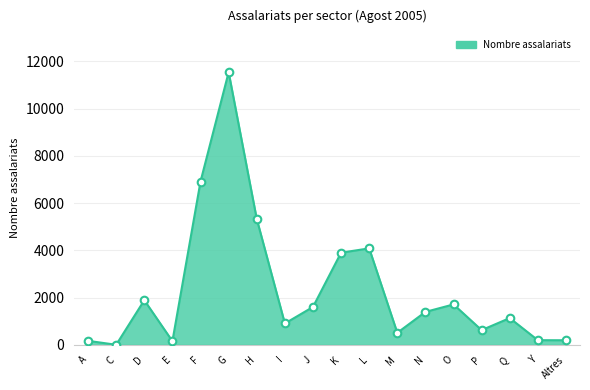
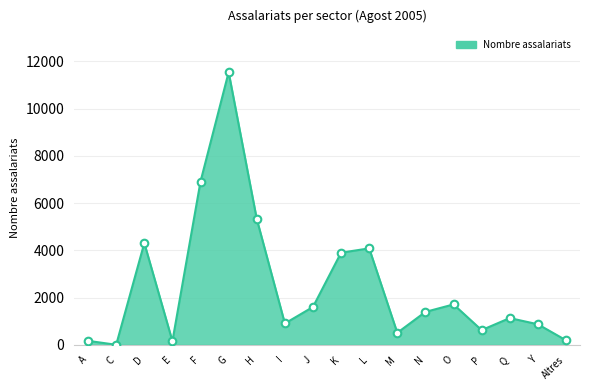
  {
    "A": 200,
    "C": 0,
-   "D": 1900,
+   "D": 4300,
    "E": 200,
    "F": 6900,
    "G": 11500,
    "H": 5300,
    "I": 900,
    "J": 1600,
    "K": 3900,
    "L": 4100,
    "M": 500,
    "N": 1400,
    "O": 1700,
    "P": 600,
    "Q": 1100,
-   "Y": 200,
+   "Y": 900,
    "Altres": 200
  }
